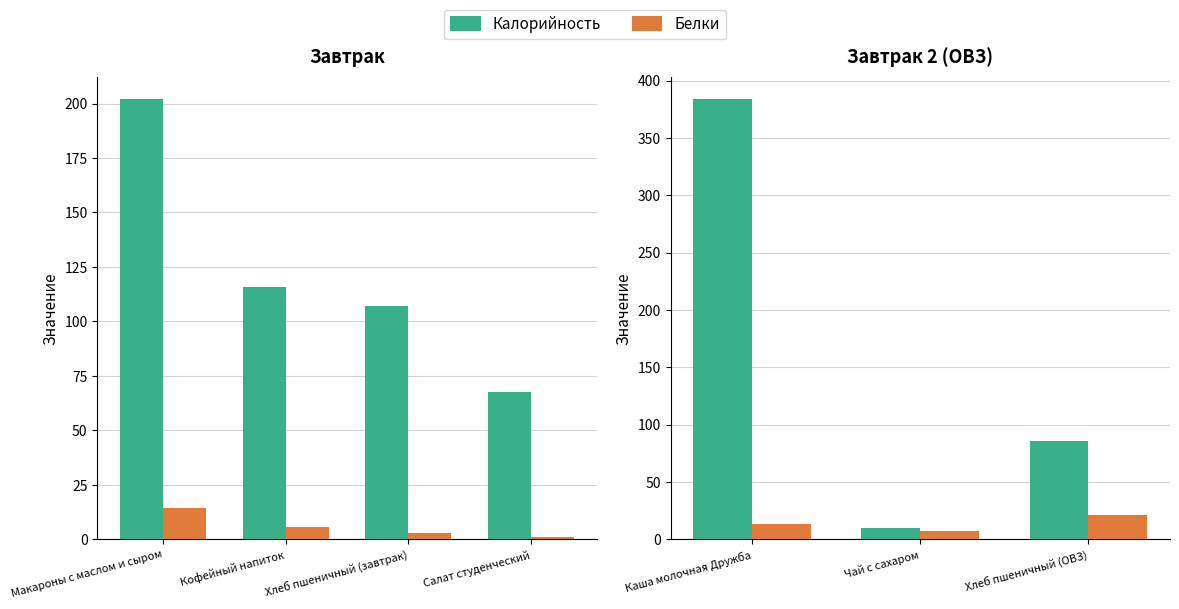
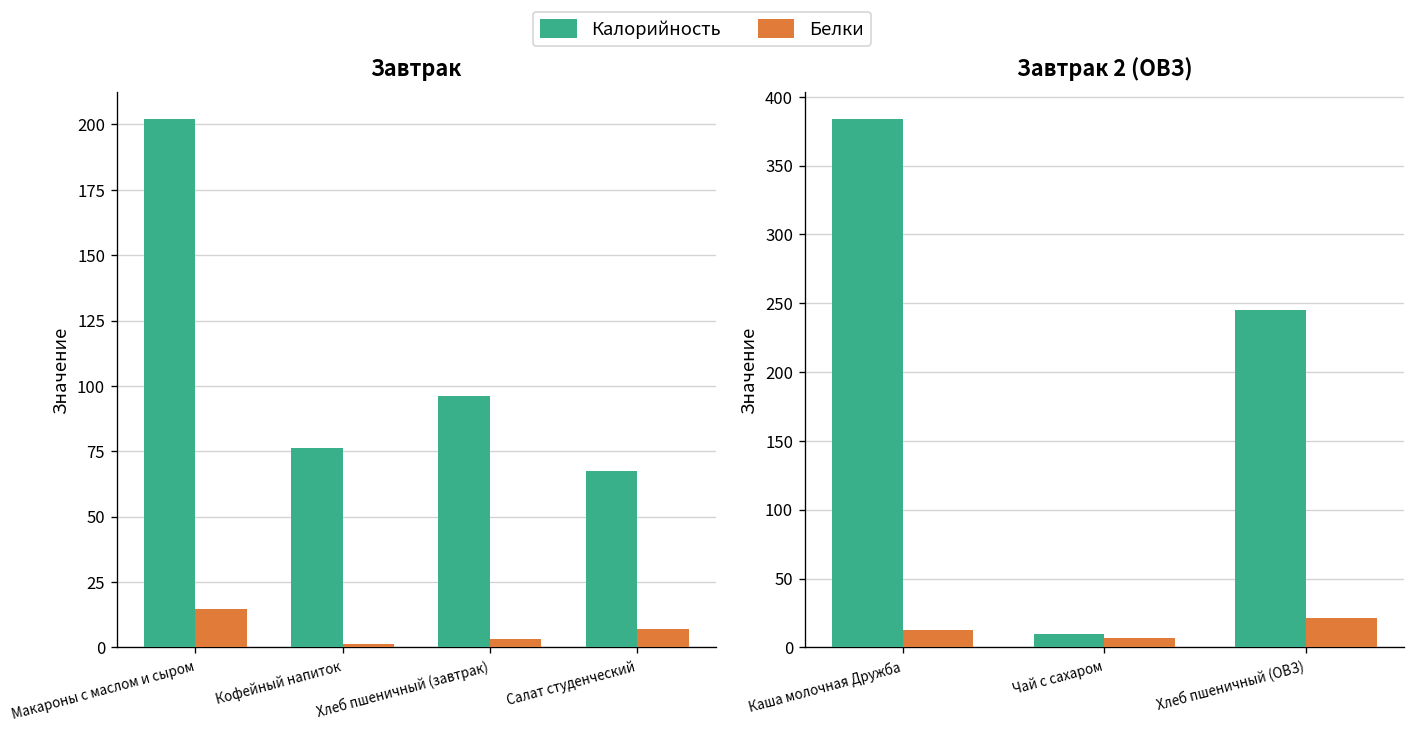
  {
    "Завтрак": {
      "Калорийность": {
        "Макароны с маслом и сыром": 202,
-       "Кофейный напиток": 116,
-       "Хлеб пшеничный (завтрак)": 107,
+       "Кофейный напиток": 76,
+       "Хлеб пшеничный (завтрак)": 96,
        "Салат студенческий": 68
      },
      "Белки": {
        "Макароны с маслом и сыром": 15,
-       "Кофейный напиток": 6,
+       "Кофейный напиток": 1,
        "Хлеб пшеничный (завтрак)": 3,
-       "Салат студенческий": 1
+       "Салат студенческий": 7
      }
    },
    "Завтрак 2 (ОВЗ)": {
      "Калорийность": {
        "Каша молочная Дружба": 384,
        "Чай с сахаром": 10,
-       "Хлеб пшеничный (ОВЗ)": 86
+       "Хлеб пшеничный (ОВЗ)": 245
      },
      "Белки": {
        "Каша молочная Дружба": 13,
        "Чай с сахаром": 7,
        "Хлеб пшеничный (ОВЗ)": 21
      }
    }
  }
